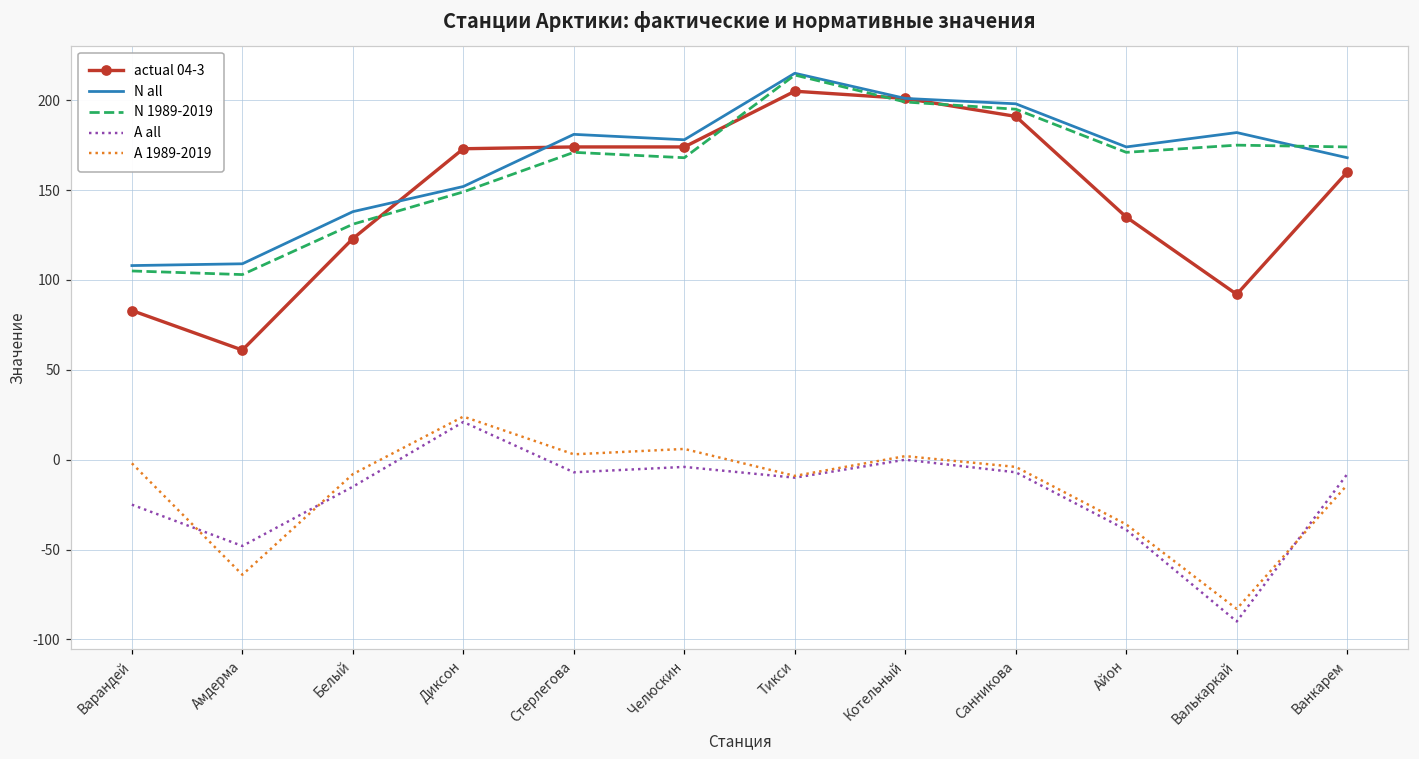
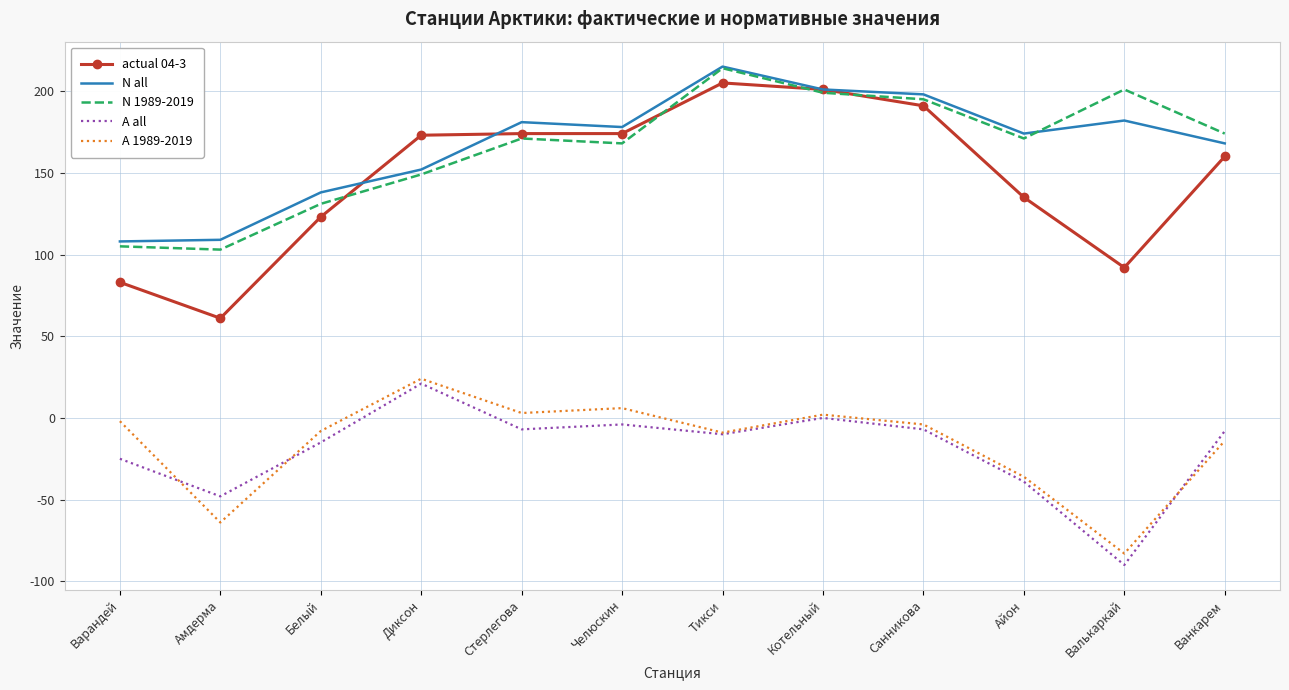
  {
    "actual 04-3": {
      "Варандей": 83,
      "Амдерма": 61,
      "Белый": 123,
      "Диксон": 173,
      "Стерлегова": 174,
      "Челюскин": 174,
      "Тикси": 205,
      "Санникова": 191,
      "Айон": 135,
      "Валькаркай": 92,
      "Ванкарем": 160
    },
    "N all": {
      "Варандей": 108,
      "Амдерма": 109,
      "Белый": 138,
      "Диксон": 152,
      "Стерлегова": 181,
      "Челюскин": 178,
      "Санникова": 198,
      "Айон": 174,
      "Валькаркай": 182,
      "Ванкарем": 168
    },
    "N 1989-2019": {
      "Варандей": 105,
      "Амдерма": 103,
      "Белый": 131,
      "Диксон": 149,
      "Стерлегова": 171,
      "Челюскин": 168,
      "Котельный": 199,
      "Санникова": 195,
      "Айон": 171,
-     "Валькаркай": 175,
+     "Валькаркай": 201,
      "Ванкарем": 174
    },
    "A all": {
      "Варандей": -25,
      "Амдерма": -48,
      "Белый": -15,
      "Диксон": 21,
      "Стерлегова": -7,
      "Челюскин": -4,
      "Котельный": 0,
      "Санникова": -7,
      "Айон": -39,
      "Валькаркай": -90,
      "Ванкарем": -8
    },
    "A 1989-2019": {
      "Варандей": -2,
      "Амдерма": -64,
      "Белый": -8,
      "Диксон": 24,
      "Стерлегова": 3,
      "Челюскин": 6,
      "Котельный": 2,
      "Санникова": -4,
      "Айон": -36,
      "Валькаркай": -83,
      "Ванкарем": -14
    }
  }
